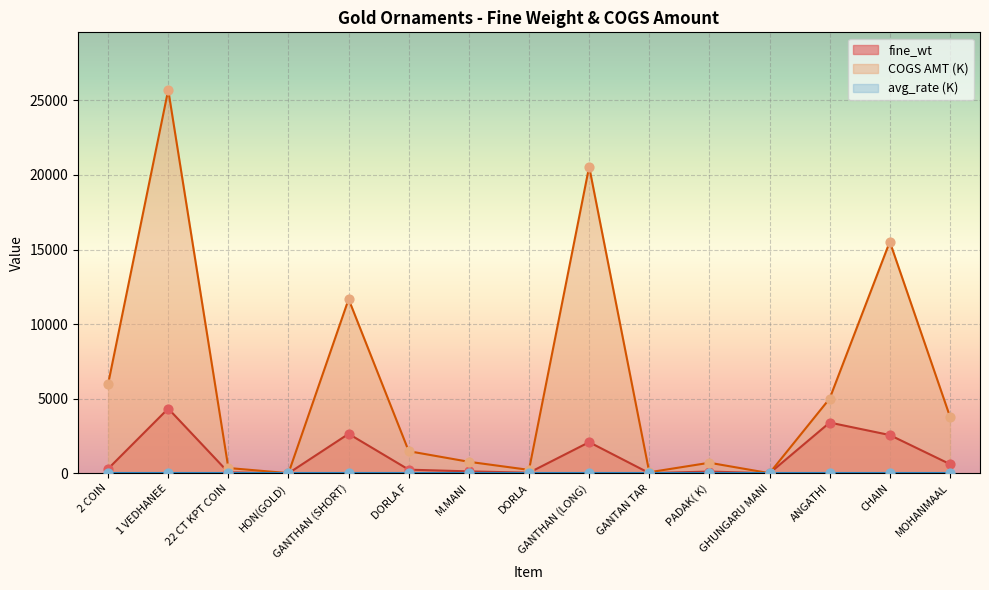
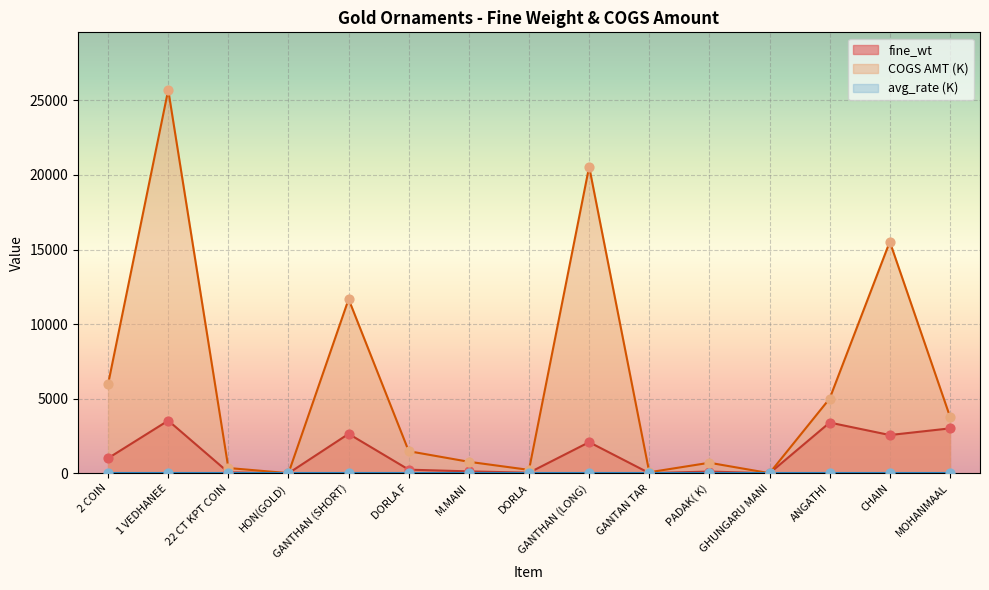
  {
    "fine_wt": {
-     "2 COIN": 300,
-     "1 VEDHANEE": 4300,
+     "2 COIN": 1000,
+     "1 VEDHANEE": 3500,
      "GANTHAN (SHORT)": 2600,
      "DORLA F": 200,
      "GANTHAN (LONG)": 2100,
      "ANGATHI": 3400,
      "CHAIN": 2600,
-     "MOHANMAAL": 600
+     "MOHANMAAL": 3000
    },
    "COGS AMT (K)": {
      "2 COIN": 6000,
      "1 VEDHANEE": 25700,
      "22 CT KPT COIN": 400,
      "GANTHAN (SHORT)": 11700,
      "DORLA F": 1500,
      "M.MANI": 800,
      "DORLA": 200,
      "GANTHAN (LONG)": 20600,
      "PADAK( K)": 700,
      "ANGATHI": 5000,
      "CHAIN": 15500,
      "MOHANMAAL": 3800
    },
    "avg_rate (K)": {
      "2 COIN": 0,
      "1 VEDHANEE": 0,
      "GANTHAN (SHORT)": 0,
      "DORLA F": 0,
      "GANTHAN (LONG)": 0,
      "ANGATHI": 0,
      "CHAIN": 0,
      "MOHANMAAL": 0
    }
  }
